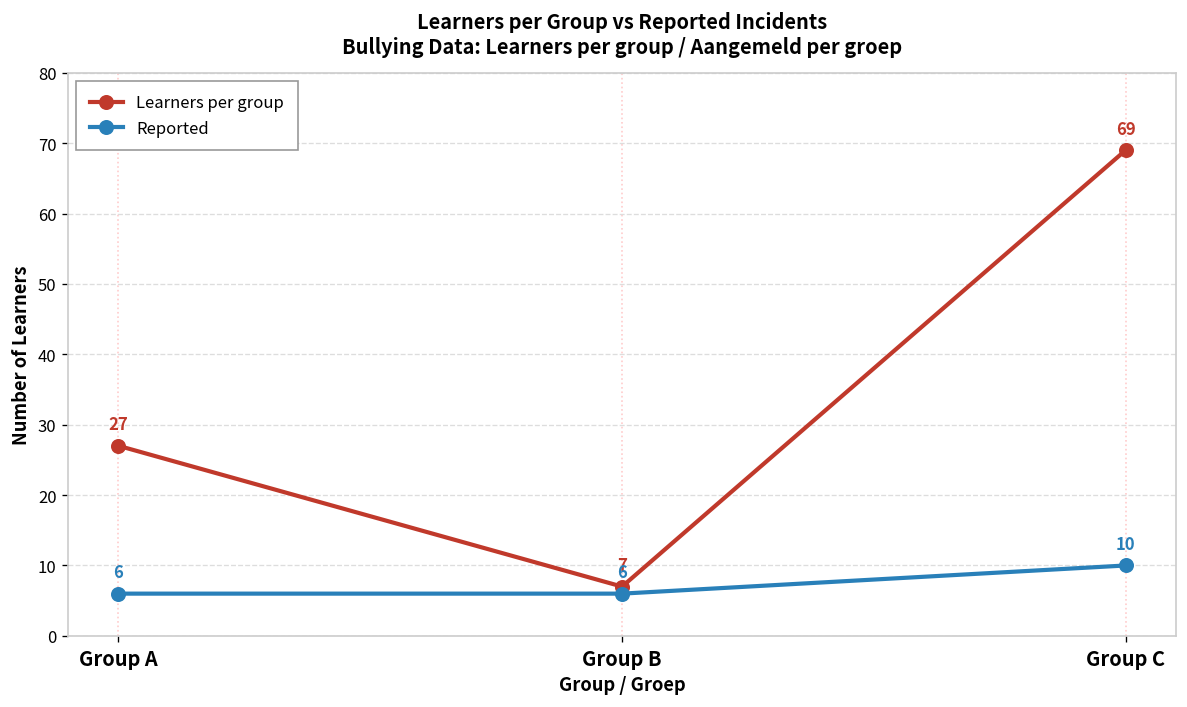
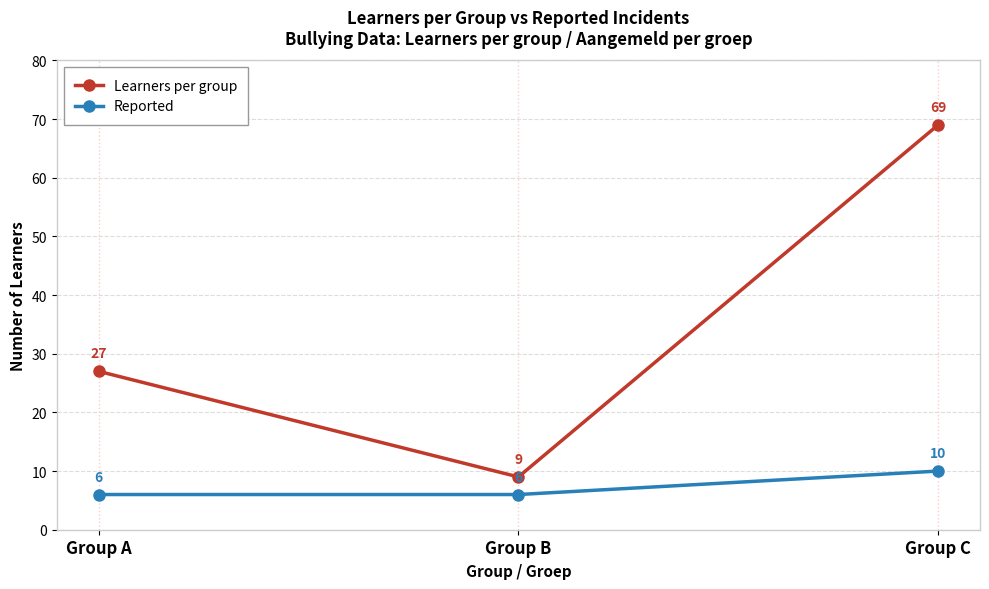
  {
    "Learners per group": {
      "Group A": 27,
-     "Group B": 7,
+     "Group B": 9,
      "Group C": 69
    },
    "Reported": {
      "Group A": 6,
      "Group C": 10
    }
  }
